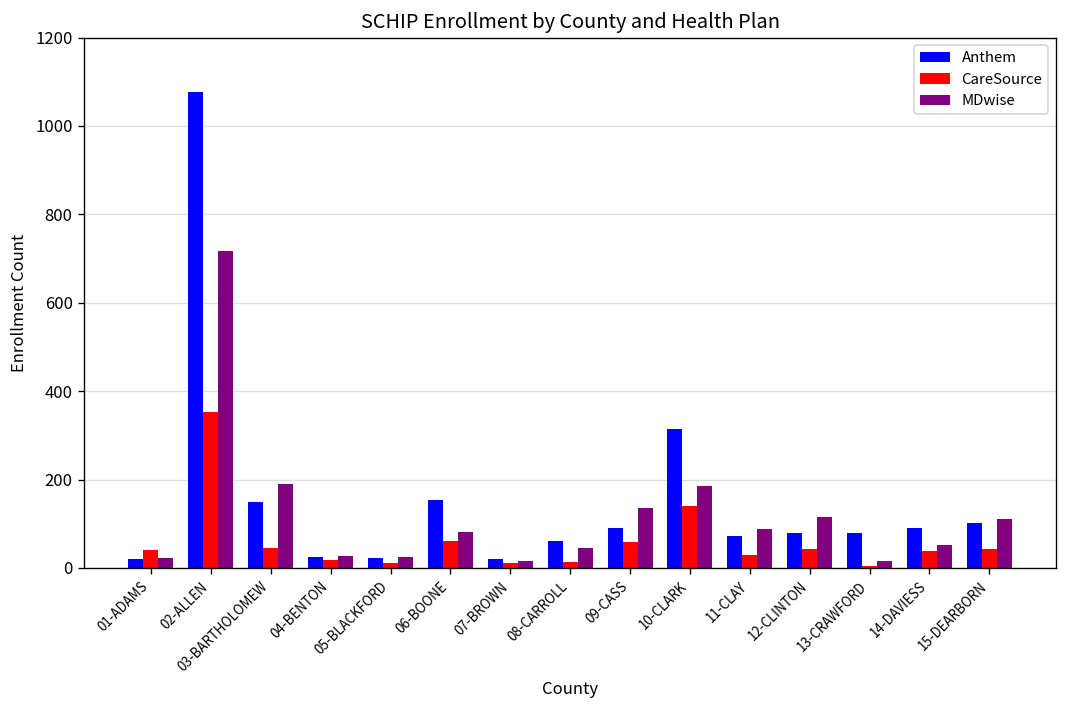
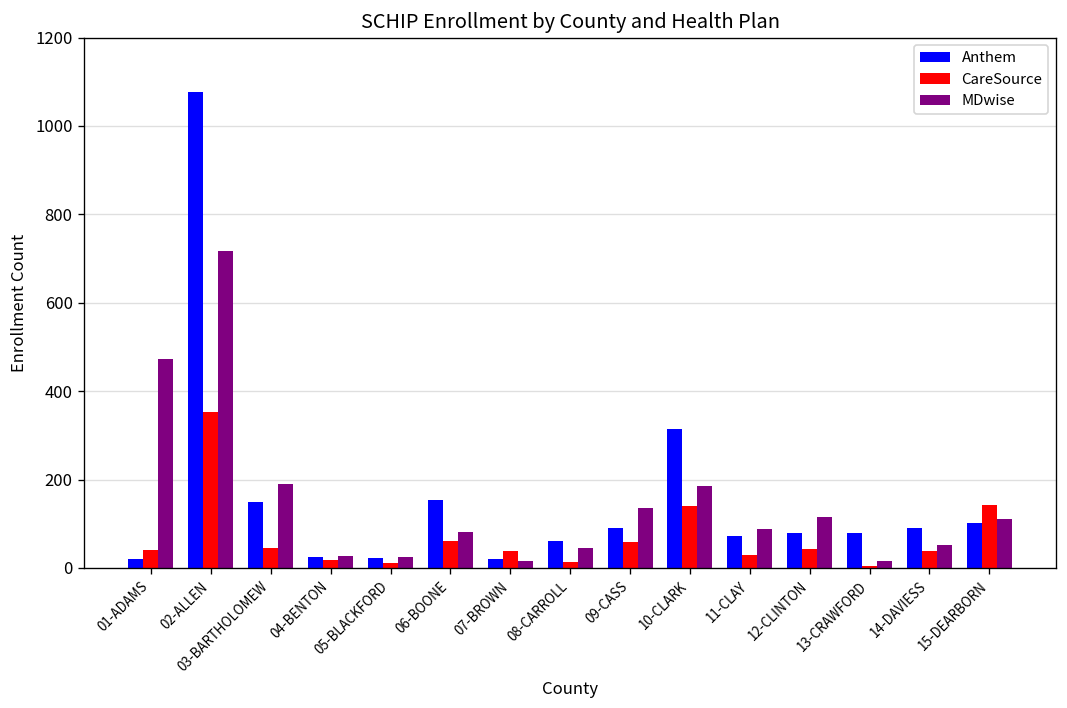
  {
    "Anthem": {
      "01-ADAMS": 20,
      "02-ALLEN": 1080,
      "03-BARTHOLOMEW": 150,
      "04-BENTON": 20,
      "05-BLACKFORD": 20,
      "06-BOONE": 150,
      "07-BROWN": 20,
      "08-CARROLL": 60,
      "09-CASS": 90,
      "10-CLARK": 320,
      "11-CLAY": 70,
      "12-CLINTON": 80,
      "13-CRAWFORD": 80,
      "14-DAVIESS": 90,
      "15-DEARBORN": 100
    },
    "CareSource": {
      "01-ADAMS": 40,
      "02-ALLEN": 350,
      "03-BARTHOLOMEW": 50,
      "04-BENTON": 20,
      "05-BLACKFORD": 10,
      "06-BOONE": 60,
-     "07-BROWN": 10,
+     "07-BROWN": 40,
      "08-CARROLL": 10,
      "09-CASS": 60,
      "10-CLARK": 140,
      "11-CLAY": 30,
      "12-CLINTON": 40,
      "14-DAVIESS": 40,
-     "15-DEARBORN": 40
+     "15-DEARBORN": 140
    },
    "MDwise": {
-     "01-ADAMS": 20,
+     "01-ADAMS": 470,
      "02-ALLEN": 720,
      "03-BARTHOLOMEW": 190,
      "04-BENTON": 30,
      "05-BLACKFORD": 30,
      "06-BOONE": 80,
      "07-BROWN": 20,
      "08-CARROLL": 50,
      "09-CASS": 140,
      "10-CLARK": 190,
      "11-CLAY": 90,
      "12-CLINTON": 120,
      "13-CRAWFORD": 20,
      "14-DAVIESS": 50,
      "15-DEARBORN": 110
    }
  }
